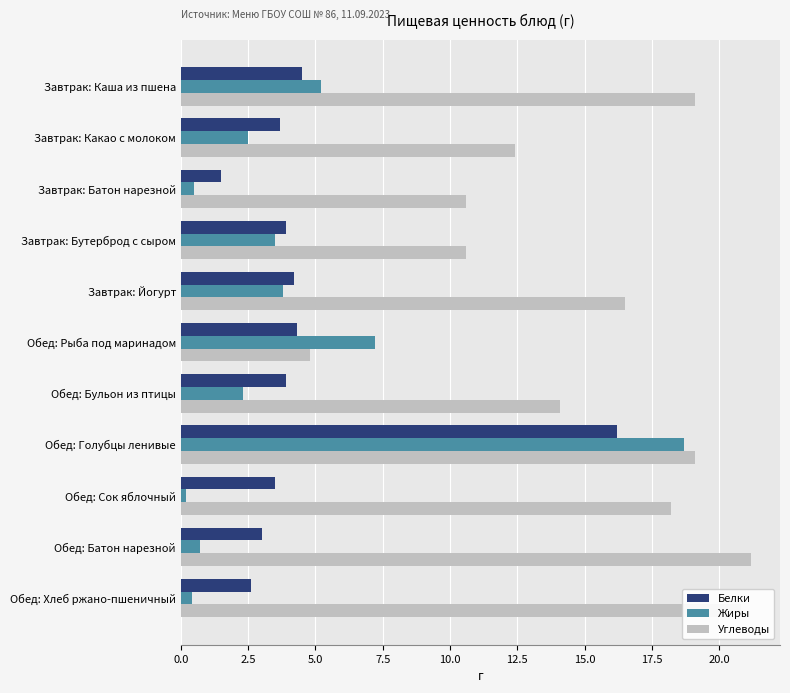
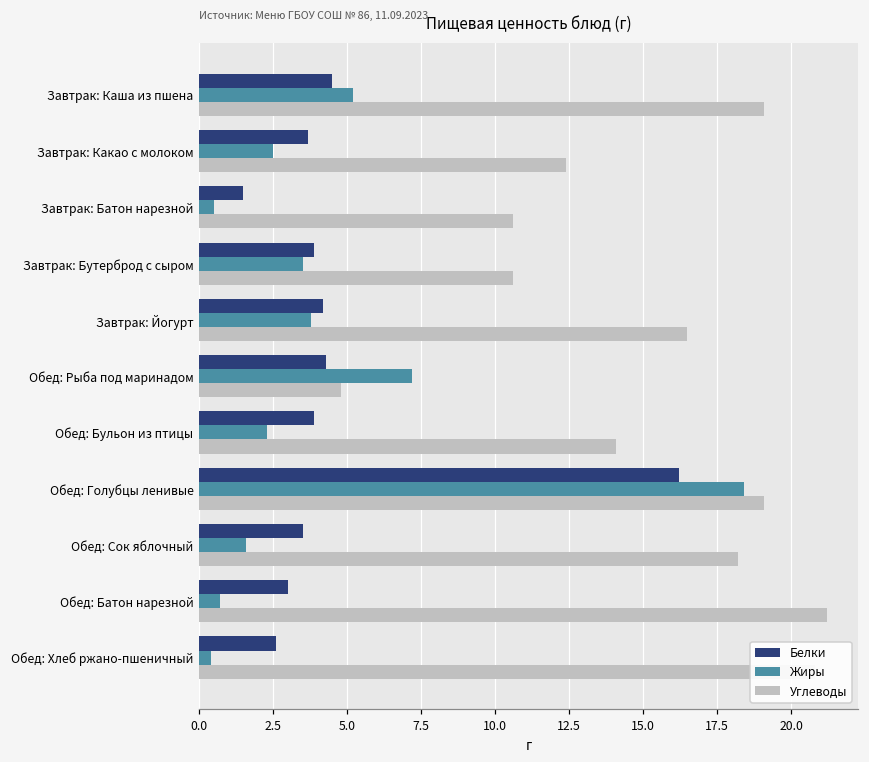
  {
    "Белки": {
      "Завтрак: Каша из пшена": 4.5,
      "Завтрак: Какао с молоком": 3.7,
      "Завтрак: Батон нарезной": 1.5,
      "Завтрак: Бутерброд с сыром": 3.9,
      "Завтрак: Йогурт": 4.2,
      "Обед: Рыба под маринадом": 4.3,
      "Обед: Бульон из птицы": 3.9,
      "Обед: Голубцы ленивые": 16.2,
      "Обед: Сок яблочный": 3.5,
      "Обед: Батон нарезной": 3.0,
      "Обед: Хлеб ржано-пшеничный": 2.6
    },
    "Жиры": {
      "Завтрак: Каша из пшена": 5.2,
      "Завтрак: Какао с молоком": 2.5,
      "Завтрак: Батон нарезной": 0.5,
      "Завтрак: Бутерброд с сыром": 3.5,
      "Завтрак: Йогурт": 3.8,
      "Обед: Рыба под маринадом": 7.2,
      "Обед: Бульон из птицы": 2.3,
-     "Обед: Голубцы ленивые": 18.7,
-     "Обед: Сок яблочный": 0.2,
+     "Обед: Голубцы ленивые": 18.4,
+     "Обед: Сок яблочный": 1.6,
      "Обед: Батон нарезной": 0.7,
      "Обед: Хлеб ржано-пшеничный": 0.4
    },
    "Углеводы": {
      "Завтрак: Каша из пшена": 19.1,
      "Завтрак: Какао с молоком": 12.4,
      "Завтрак: Батон нарезной": 10.6,
      "Завтрак: Бутерброд с сыром": 10.6,
      "Завтрак: Йогурт": 16.5,
      "Обед: Рыба под маринадом": 4.8,
      "Обед: Бульон из птицы": 14.1,
      "Обед: Голубцы ленивые": 19.1,
      "Обед: Сок яблочный": 18.2,
      "Обед: Батон нарезной": 21.2
    }
  }
